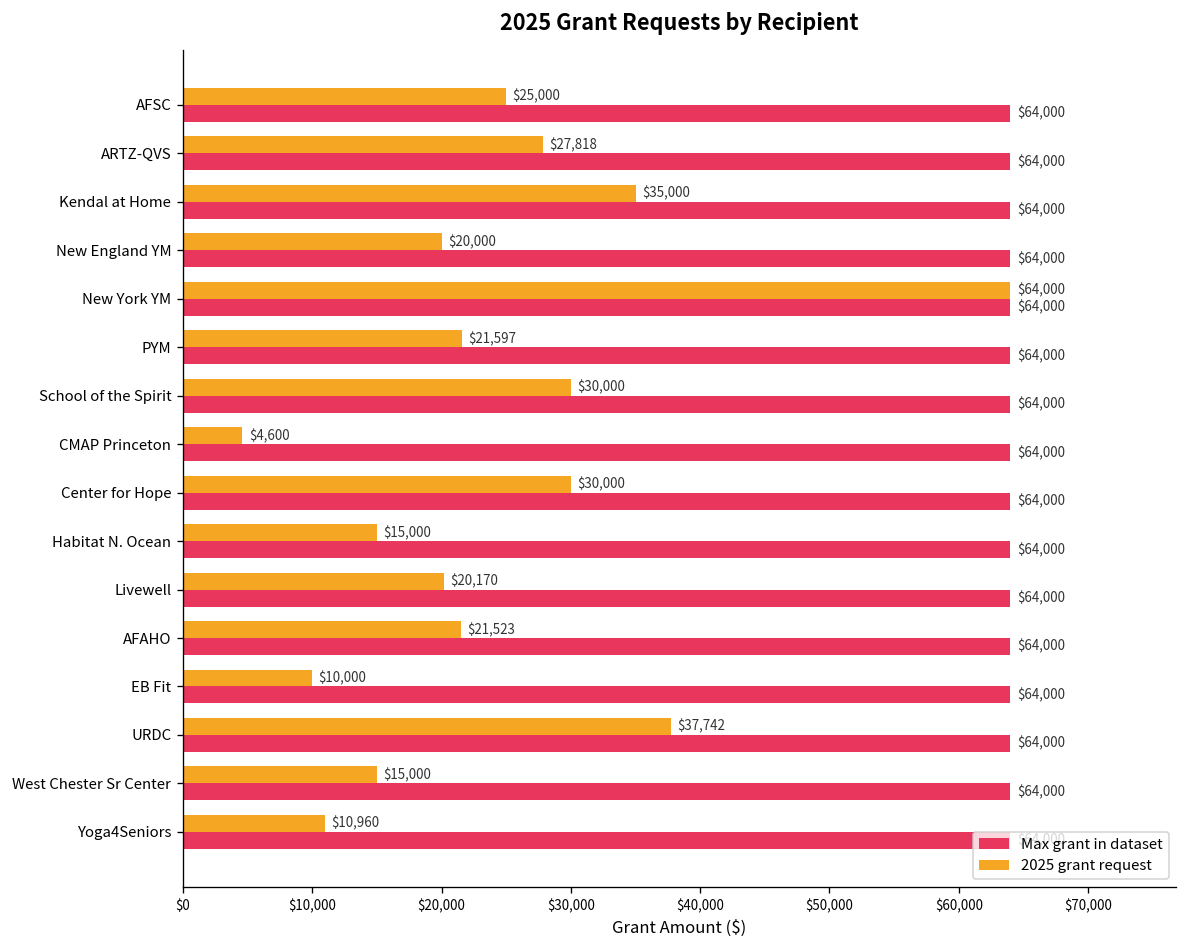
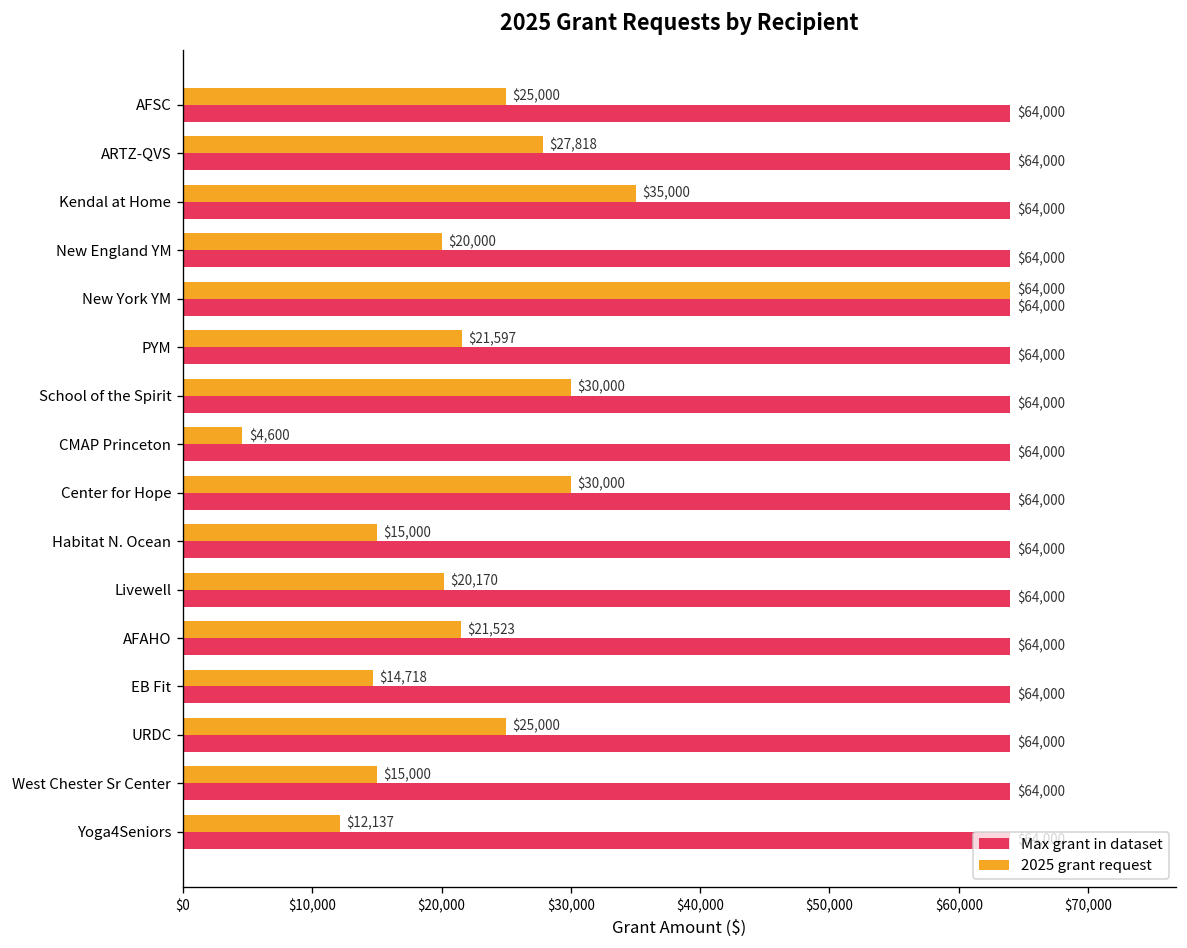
  {
    "Max grant in dataset": {
      "AFSC": "$64,000",
      "ARTZ-QVS": "$64,000",
      "Kendal at Home": "$64,000",
      "New England YM": "$64,000",
      "New York YM": "$64,000",
      "PYM": "$64,000",
      "School of the Spirit": "$64,000",
      "CMAP Princeton": "$64,000",
      "Center for Hope": "$64,000",
      "Habitat N. Ocean": "$64,000",
      "Livewell": "$64,000",
      "AFAHO": "$64,000",
      "EB Fit": "$64,000",
      "URDC": "$64,000",
      "West Chester Sr Center": "$64,000"
    },
    "2025 grant request": {
      "AFSC": "$25,000",
      "ARTZ-QVS": "$27,818",
      "Kendal at Home": "$35,000",
      "New England YM": "$20,000",
      "New York YM": "$64,000",
      "PYM": "$21,597",
      "School of the Spirit": "$30,000",
      "CMAP Princeton": "$4,600",
      "Center for Hope": "$30,000",
      "Habitat N. Ocean": "$15,000",
      "Livewell": "$20,170",
      "AFAHO": "$21,523",
-     "EB Fit": "$10,000",
-     "URDC": "$37,742",
+     "EB Fit": "$14,718",
+     "URDC": "$25,000",
      "West Chester Sr Center": "$15,000",
-     "Yoga4Seniors": "$10,960"
+     "Yoga4Seniors": "$12,137"
    }
  }
